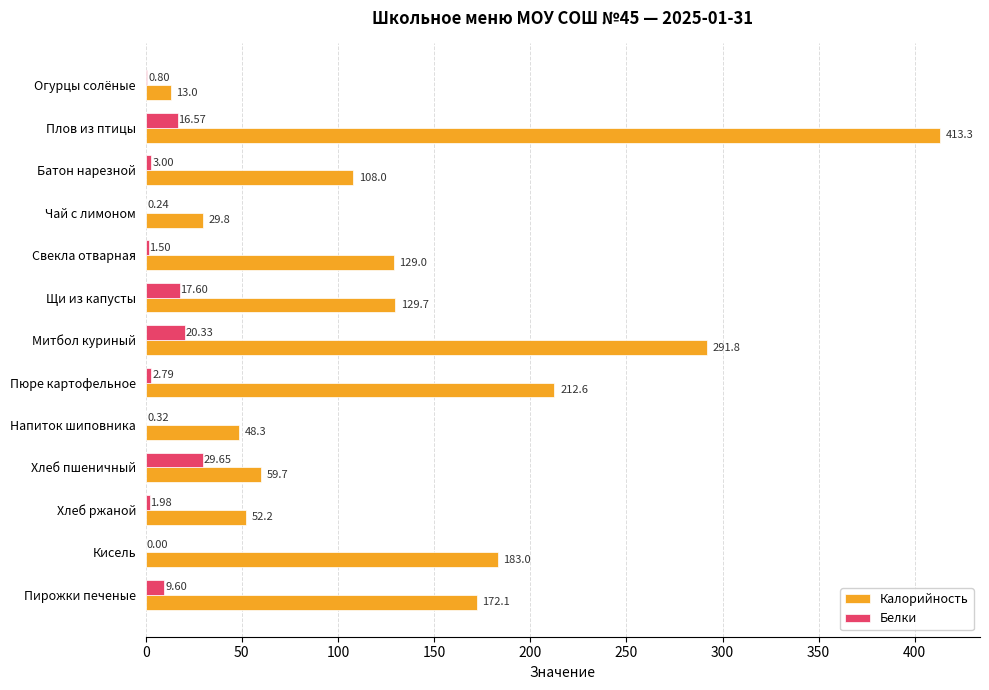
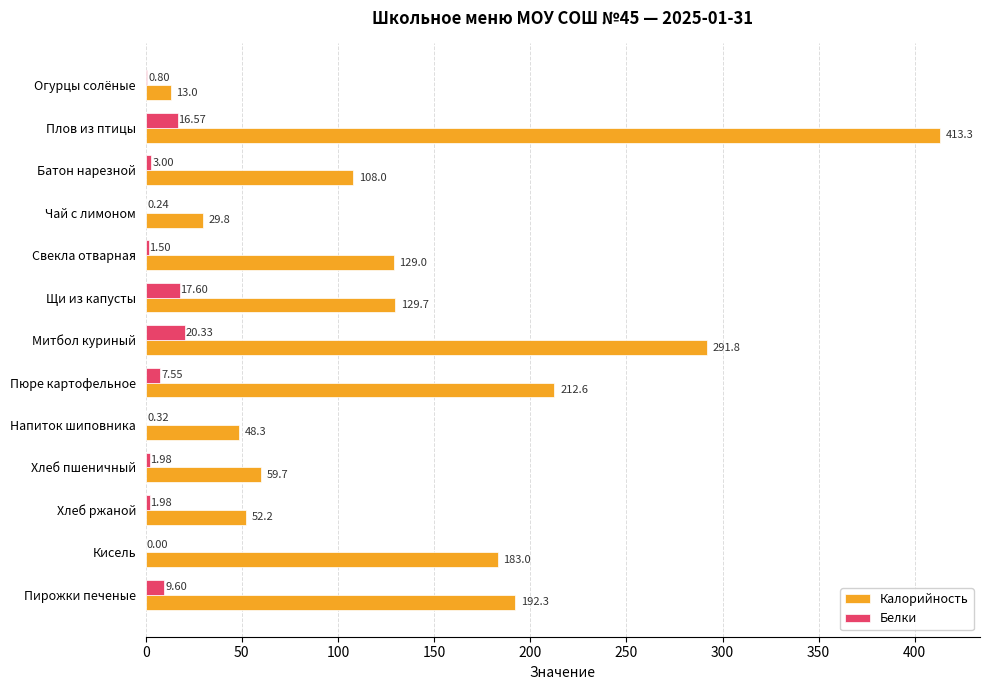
  {
    "Калорийность": {
      "Огурцы солёные": 13.0,
      "Плов из птицы": 413.3,
      "Батон нарезной": 108.0,
      "Чай с лимоном": 29.8,
      "Свекла отварная": 129.0,
      "Щи из капусты": 129.7,
      "Митбол куриный": 291.8,
      "Пюре картофельное": 212.6,
      "Напиток шиповника": 48.3,
      "Хлеб пшеничный": 59.7,
      "Хлеб ржаной": 52.2,
      "Кисель": 183.0,
-     "Пирожки печеные": 172.1
+     "Пирожки печеные": 192.3
    },
    "Белки": {
      "Огурцы солёные": 0.80,
      "Плов из птицы": 16.57,
      "Батон нарезной": 3.00,
      "Чай с лимоном": 0.24,
      "Свекла отварная": 1.50,
      "Щи из капусты": 17.60,
      "Митбол куриный": 20.33,
-     "Пюре картофельное": 2.79,
+     "Пюре картофельное": 7.55,
      "Напиток шиповника": 0.32,
-     "Хлеб пшеничный": 29.65,
+     "Хлеб пшеничный": 1.98,
      "Хлеб ржаной": 1.98,
      "Кисель": 0.00,
      "Пирожки печеные": 9.60
    }
  }
